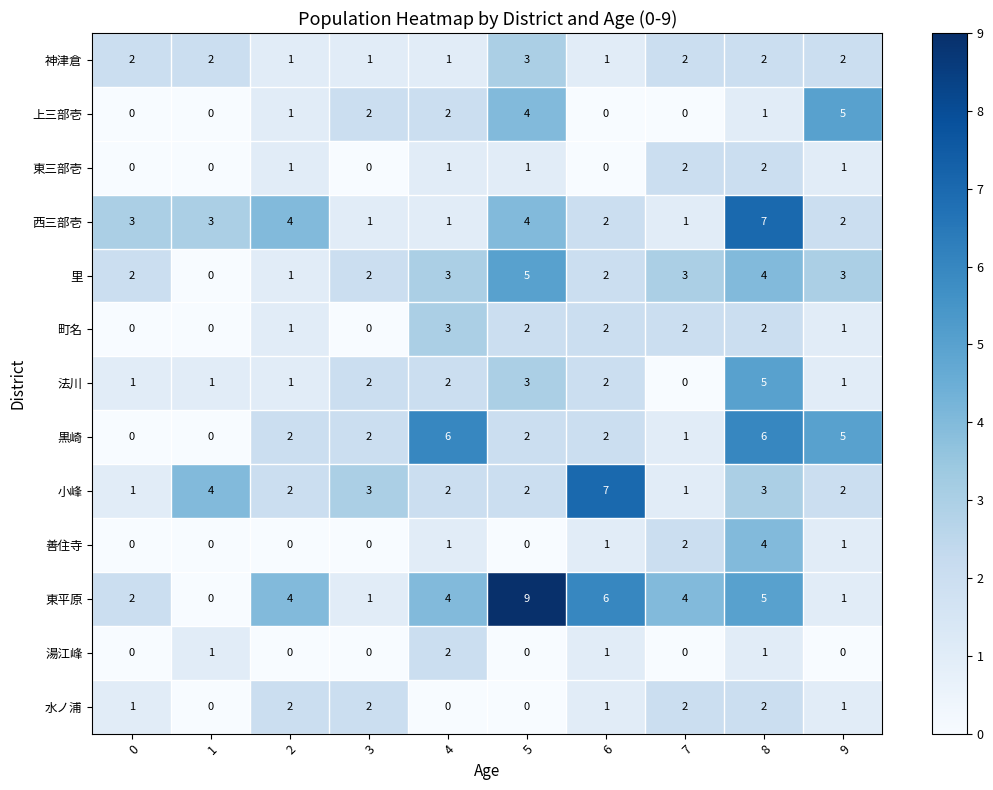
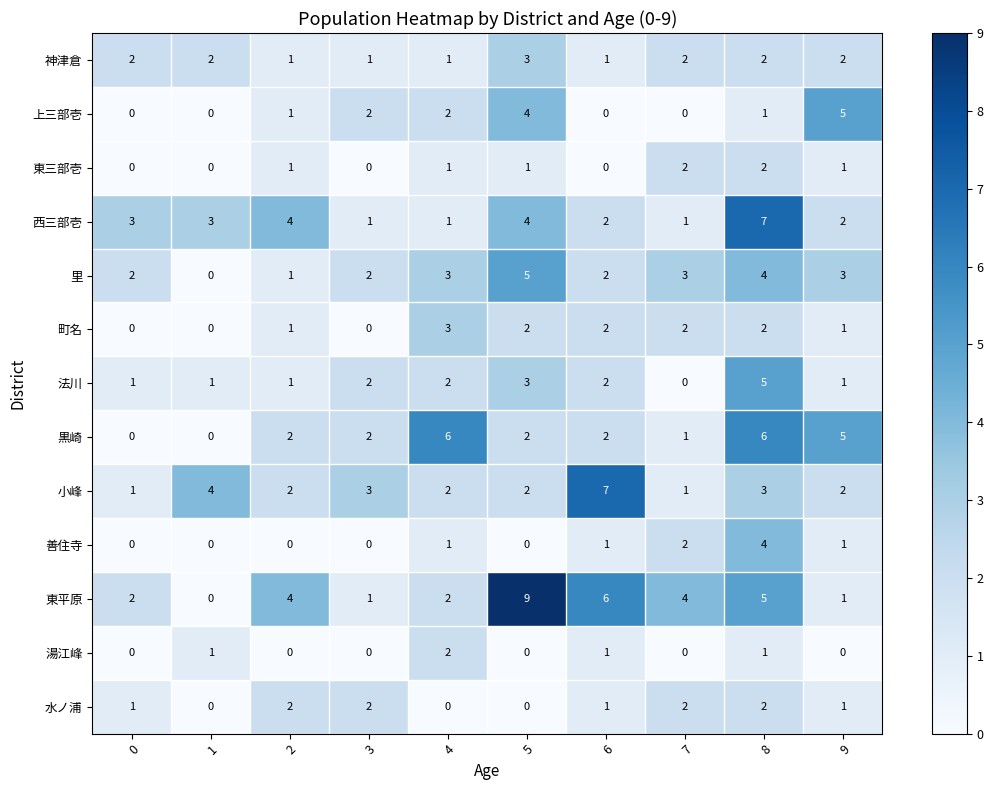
  {
    "神津倉": {
      "0": 2,
      "1": 2,
      "2": 1,
      "3": 1,
      "4": 1,
      "5": 3,
      "6": 1,
      "7": 2,
      "8": 2,
      "9": 2
    },
    "上三部壱": {
      "0": 0,
      "1": 0,
      "2": 1,
      "3": 2,
      "4": 2,
      "5": 4,
      "6": 0,
      "7": 0,
      "8": 1,
      "9": 5
    },
    "東三部壱": {
      "0": 0,
      "1": 0,
      "2": 1,
      "3": 0,
      "4": 1,
      "5": 1,
      "6": 0,
      "7": 2,
      "8": 2,
      "9": 1
    },
    "西三部壱": {
      "0": 3,
      "1": 3,
      "2": 4,
      "3": 1,
      "4": 1,
      "5": 4,
      "6": 2,
      "7": 1,
      "8": 7,
      "9": 2
    },
    "里": {
      "0": 2,
      "1": 0,
      "2": 1,
      "3": 2,
      "4": 3,
      "5": 5,
      "6": 2,
      "7": 3,
      "8": 4,
      "9": 3
    },
    "町名": {
      "0": 0,
      "1": 0,
      "2": 1,
      "3": 0,
      "4": 3,
      "5": 2,
      "6": 2,
      "7": 2,
      "8": 2,
      "9": 1
    },
    "法川": {
      "0": 1,
      "1": 1,
      "2": 1,
      "3": 2,
      "4": 2,
      "5": 3,
      "6": 2,
      "7": 0,
      "8": 5,
      "9": 1
    },
    "黒崎": {
      "0": 0,
      "1": 0,
      "2": 2,
      "3": 2,
      "4": 6,
      "5": 2,
      "6": 2,
      "7": 1,
      "8": 6,
      "9": 5
    },
    "小峰": {
      "0": 1,
      "1": 4,
      "2": 2,
      "3": 3,
      "4": 2,
      "5": 2,
      "6": 7,
      "7": 1,
      "8": 3,
      "9": 2
    },
    "善住寺": {
      "0": 0,
      "1": 0,
      "2": 0,
      "3": 0,
      "4": 1,
      "5": 0,
      "6": 1,
      "7": 2,
      "8": 4,
      "9": 1
    },
    "東平原": {
      "0": 2,
      "1": 0,
      "2": 4,
      "3": 1,
-     "4": 4,
+     "4": 2,
      "5": 9,
      "6": 6,
      "7": 4,
      "8": 5,
      "9": 1
    },
    "湯江峰": {
      "0": 0,
      "1": 1,
      "2": 0,
      "3": 0,
      "4": 2,
      "5": 0,
      "6": 1,
      "7": 0,
      "8": 1,
      "9": 0
    },
    "水ノ浦": {
      "0": 1,
      "1": 0,
      "2": 2,
      "3": 2,
      "4": 0,
      "5": 0,
      "6": 1,
      "7": 2,
      "8": 2,
      "9": 1
    }
  }
